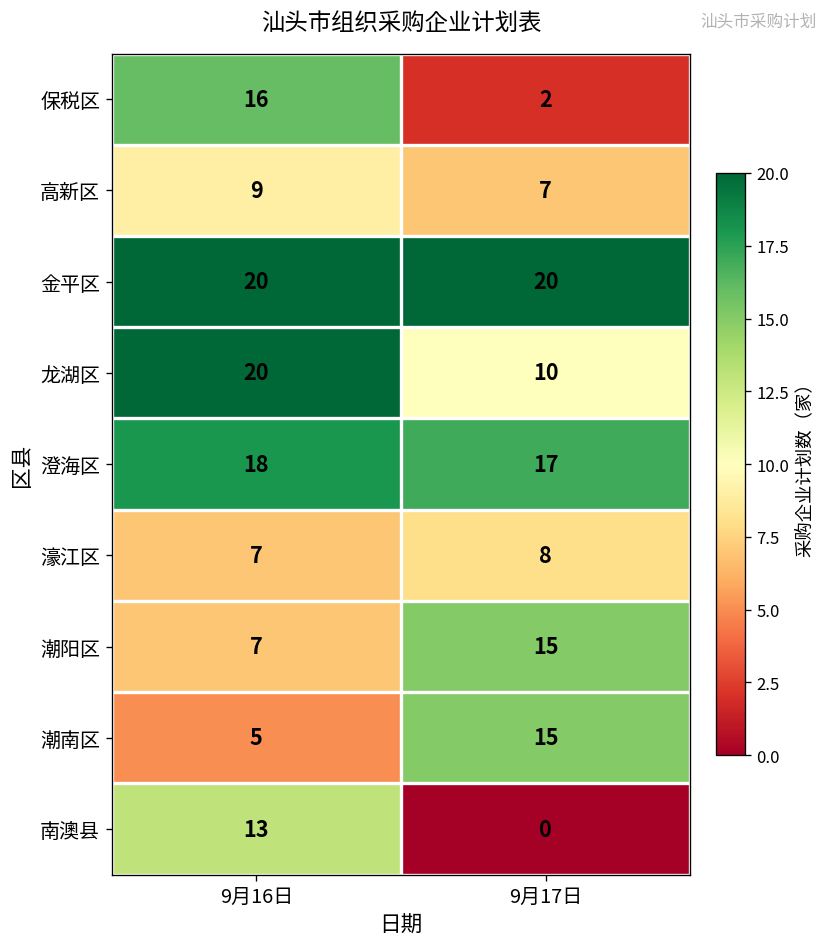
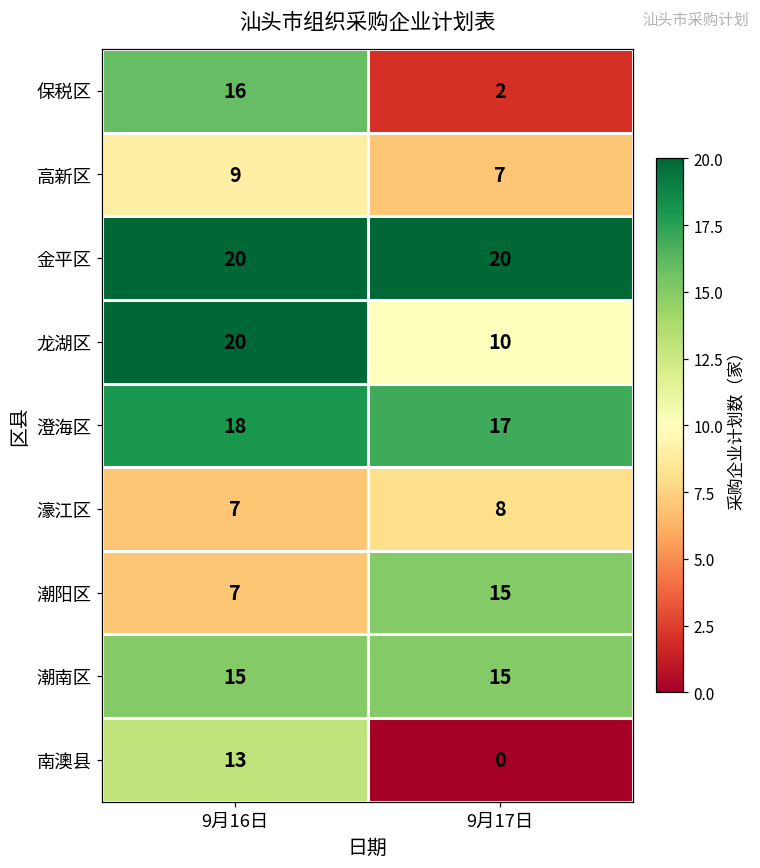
  {
    "保税区": {
      "9月16日": 16,
      "9月17日": 2
    },
    "高新区": {
      "9月16日": 9,
      "9月17日": 7
    },
    "金平区": {
      "9月16日": 20,
      "9月17日": 20
    },
    "龙湖区": {
      "9月16日": 20,
      "9月17日": 10
    },
    "澄海区": {
      "9月16日": 18,
      "9月17日": 17
    },
    "濠江区": {
      "9月16日": 7,
      "9月17日": 8
    },
    "潮阳区": {
      "9月16日": 7,
      "9月17日": 15
    },
    "潮南区": {
-     "9月16日": 5,
+     "9月16日": 15,
      "9月17日": 15
    },
    "南澳县": {
      "9月16日": 13,
      "9月17日": 0
    }
  }
